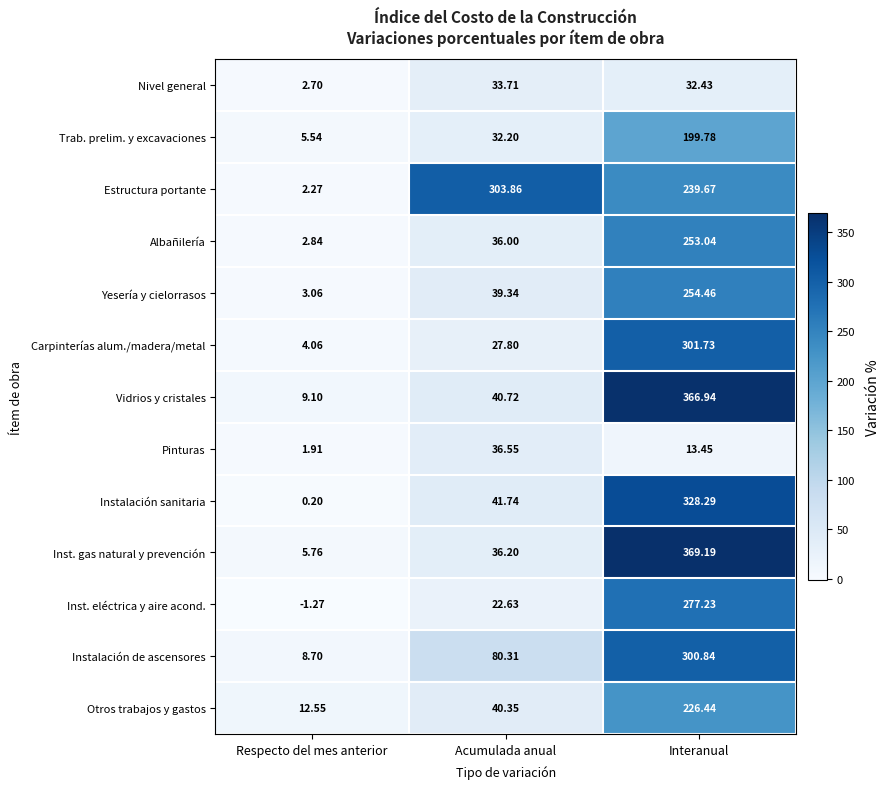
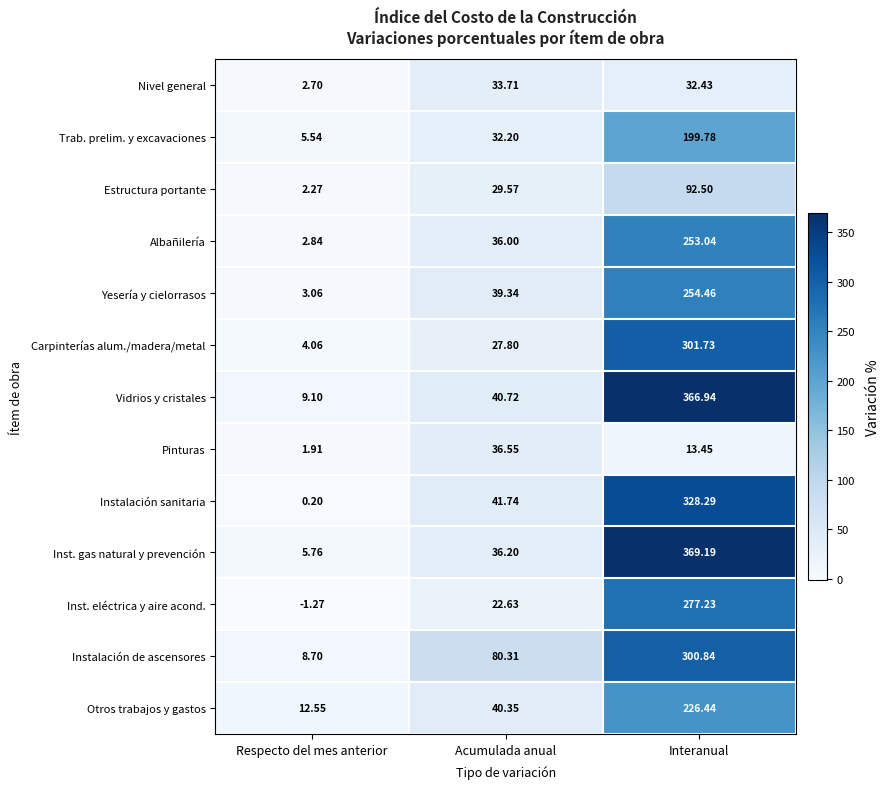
  {
    "Nivel general": {
      "Respecto del mes anterior": 2.70,
      "Acumulada anual": 33.71,
      "Interanual": 32.43
    },
    "Trab. prelim. y excavaciones": {
      "Respecto del mes anterior": 5.54,
      "Acumulada anual": 32.20,
      "Interanual": 199.78
    },
    "Estructura portante": {
      "Respecto del mes anterior": 2.27,
-     "Acumulada anual": 303.86,
-     "Interanual": 239.67
+     "Acumulada anual": 29.57,
+     "Interanual": 92.50
    },
    "Albañilería": {
      "Respecto del mes anterior": 2.84,
      "Acumulada anual": 36.00,
      "Interanual": 253.04
    },
    "Yesería y cielorrasos": {
      "Respecto del mes anterior": 3.06,
      "Acumulada anual": 39.34,
      "Interanual": 254.46
    },
    "Carpinterías alum./madera/metal": {
      "Respecto del mes anterior": 4.06,
      "Acumulada anual": 27.80,
      "Interanual": 301.73
    },
    "Vidrios y cristales": {
      "Respecto del mes anterior": 9.10,
      "Acumulada anual": 40.72,
      "Interanual": 366.94
    },
    "Pinturas": {
      "Respecto del mes anterior": 1.91,
      "Acumulada anual": 36.55,
      "Interanual": 13.45
    },
    "Instalación sanitaria": {
      "Respecto del mes anterior": 0.20,
      "Acumulada anual": 41.74,
      "Interanual": 328.29
    },
    "Inst. gas natural y prevención": {
      "Respecto del mes anterior": 5.76,
      "Acumulada anual": 36.20,
      "Interanual": 369.19
    },
    "Inst. eléctrica y aire acond.": {
      "Respecto del mes anterior": -1.27,
      "Acumulada anual": 22.63,
      "Interanual": 277.23
    },
    "Instalación de ascensores": {
      "Respecto del mes anterior": 8.70,
      "Acumulada anual": 80.31,
      "Interanual": 300.84
    },
    "Otros trabajos y gastos": {
      "Respecto del mes anterior": 12.55,
      "Acumulada anual": 40.35,
      "Interanual": 226.44
    }
  }
